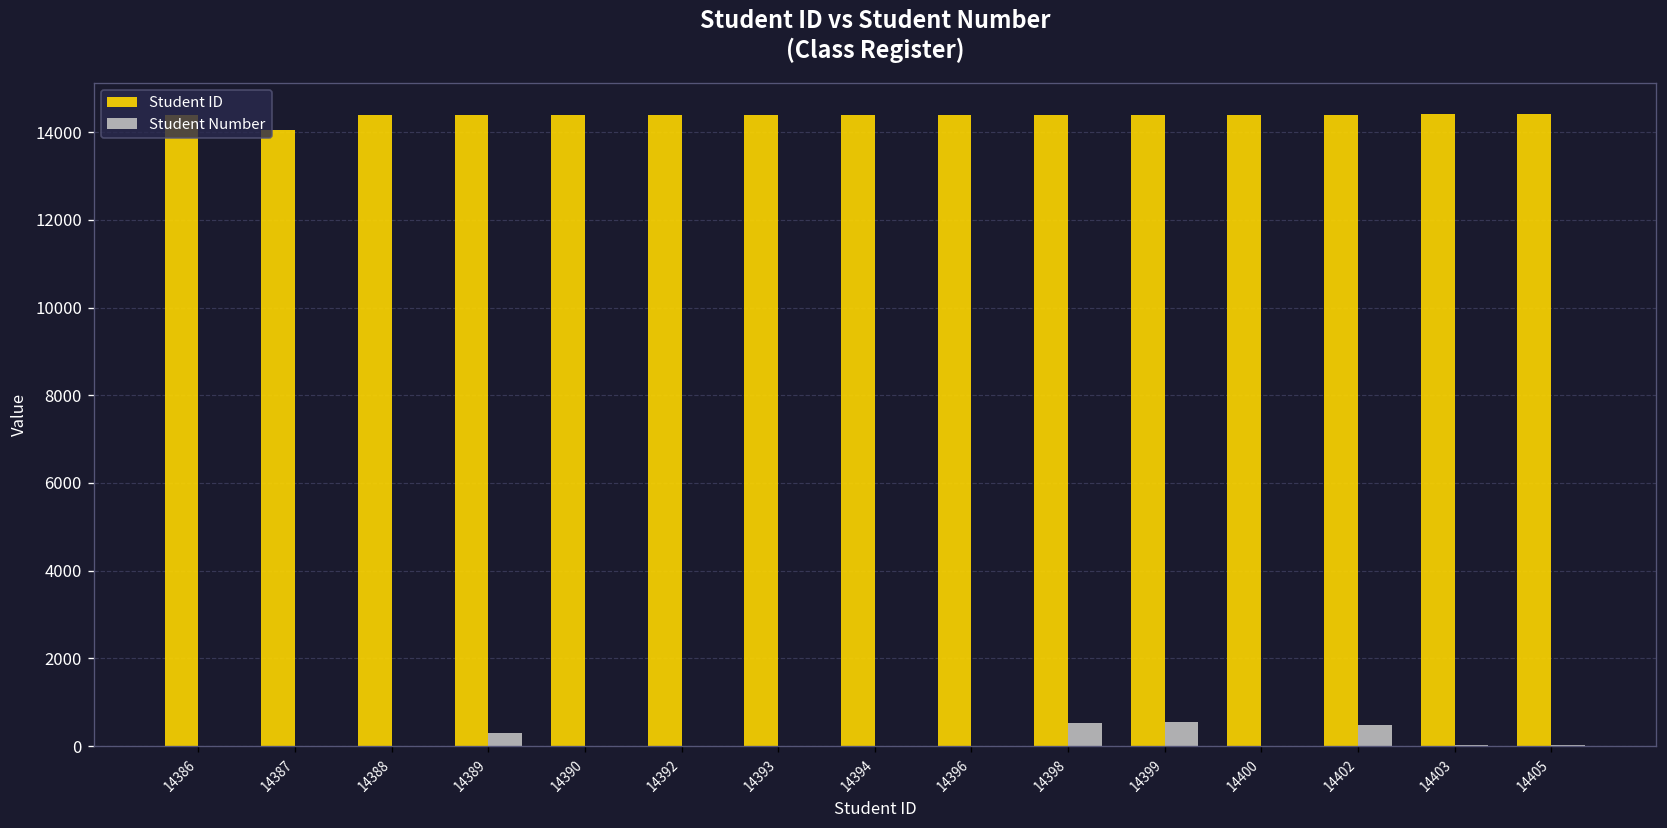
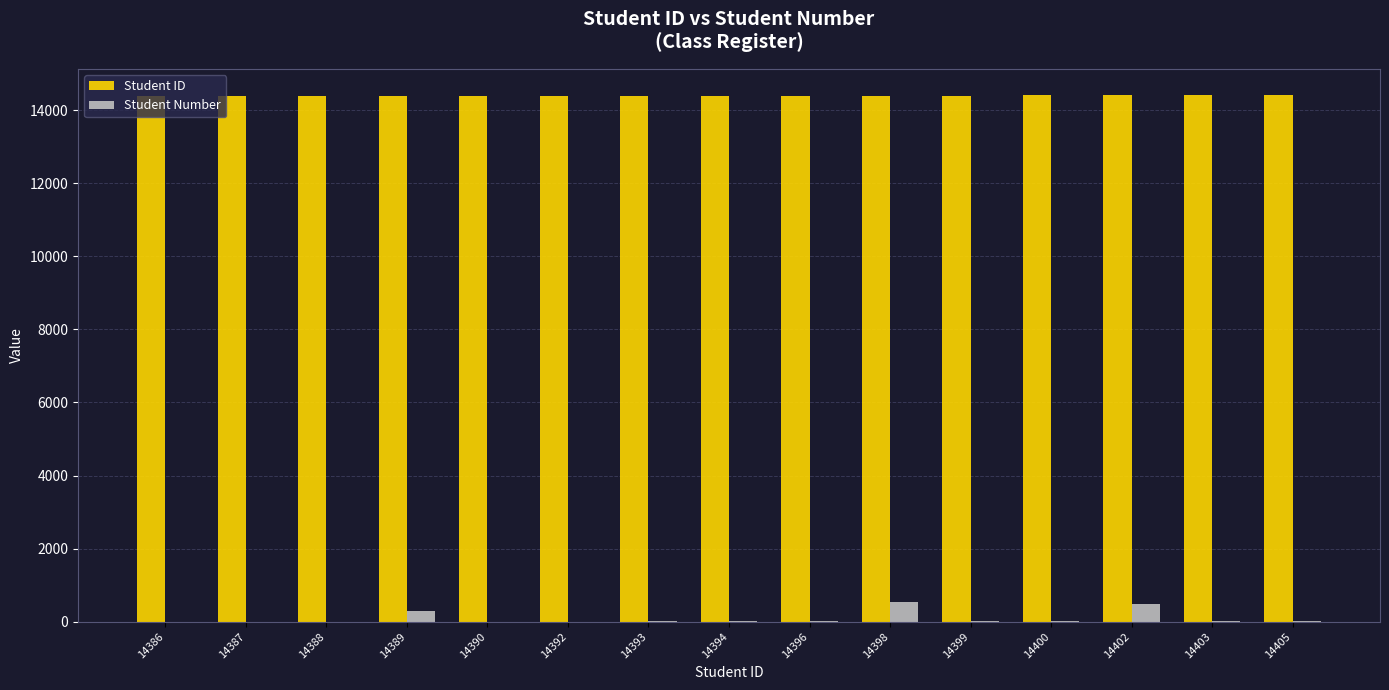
  {
    "Student ID": {
-     "14387": 14100,
+     "14387": 14400,
      "14388": 14400,
      "14389": 14400,
      "14390": 14400,
      "14392": 14400,
      "14393": 14400,
      "14394": 14400,
      "14396": 14400,
      "14398": 14400,
      "14399": 14400,
      "14400": 14400,
      "14402": 14400,
      "14403": 14400,
      "14405": 14400
    },
    "Student Number": {
      "14389": 300,
      "14398": 500,
-     "14399": 500,
+     "14399": 0,
      "14402": 500
    }
  }
